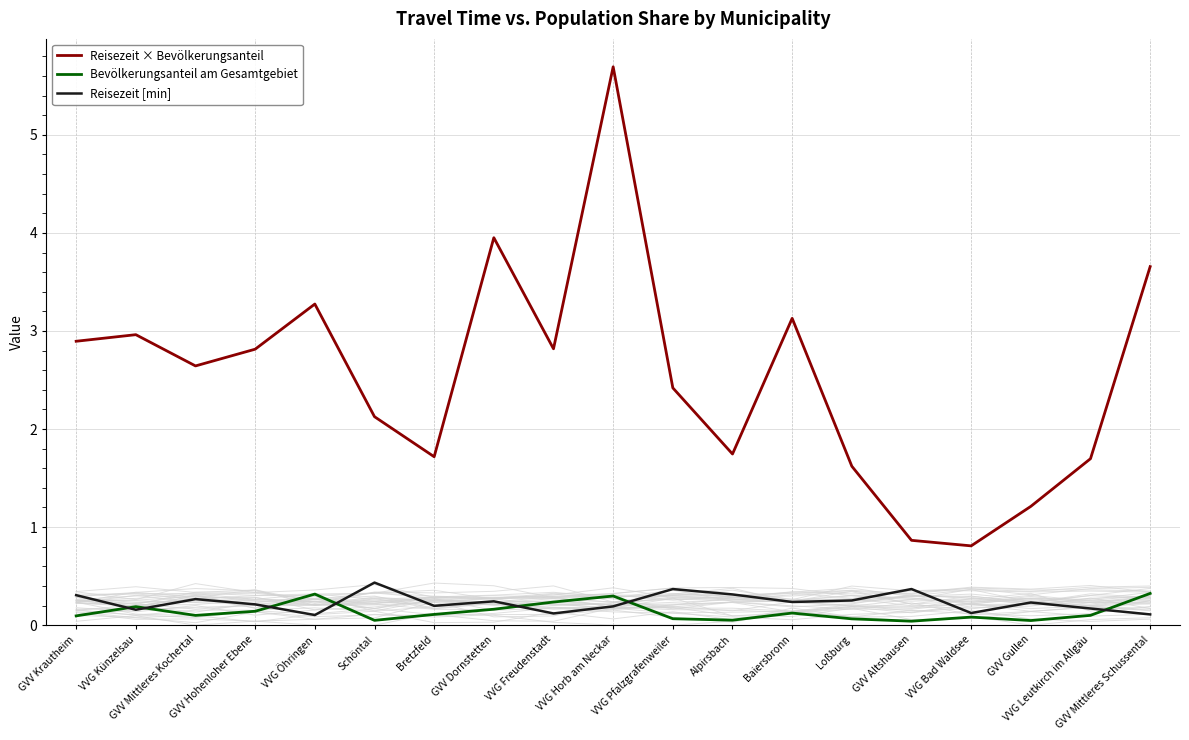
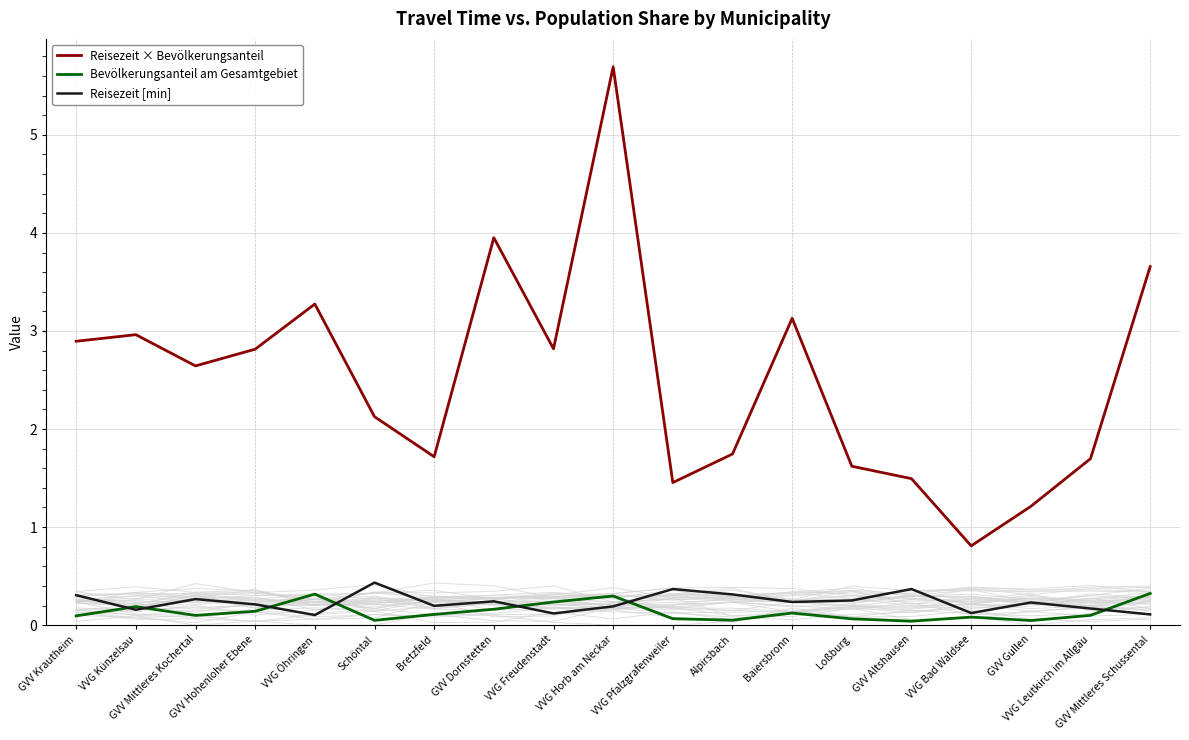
  {
    "Reisezeit × Bevölkerungsanteil": {
      "GVV Krautheim": 2.9,
      "VVG Künzelsau": 3.0,
      "GVV Mittleres Kochertal": 2.6,
      "GVV Hohenloher Ebene": 2.8,
      "VVG Öhringen": 3.3,
      "Schöntal": 2.1,
      "Bretzfeld": 1.7,
      "GVV Dornstetten": 4.0,
      "VVG Freudenstadt": 2.8,
      "VVG Horb am Neckar": 5.7,
-     "VVG Pfalzgrafenweiler": 2.4,
+     "VVG Pfalzgrafenweiler": 1.5,
      "Alpirsbach": 1.7,
      "Baiersbronn": 3.1,
      "Loßburg": 1.6,
-     "GVV Altshausen": 0.9,
+     "GVV Altshausen": 1.5,
      "VVG Bad Waldsee": 0.8,
      "GVV Gullen": 1.2,
      "VVG Leutkirch im Allgäu": 1.7,
      "GVV Mittleres Schussental": 3.7
    }
  }
